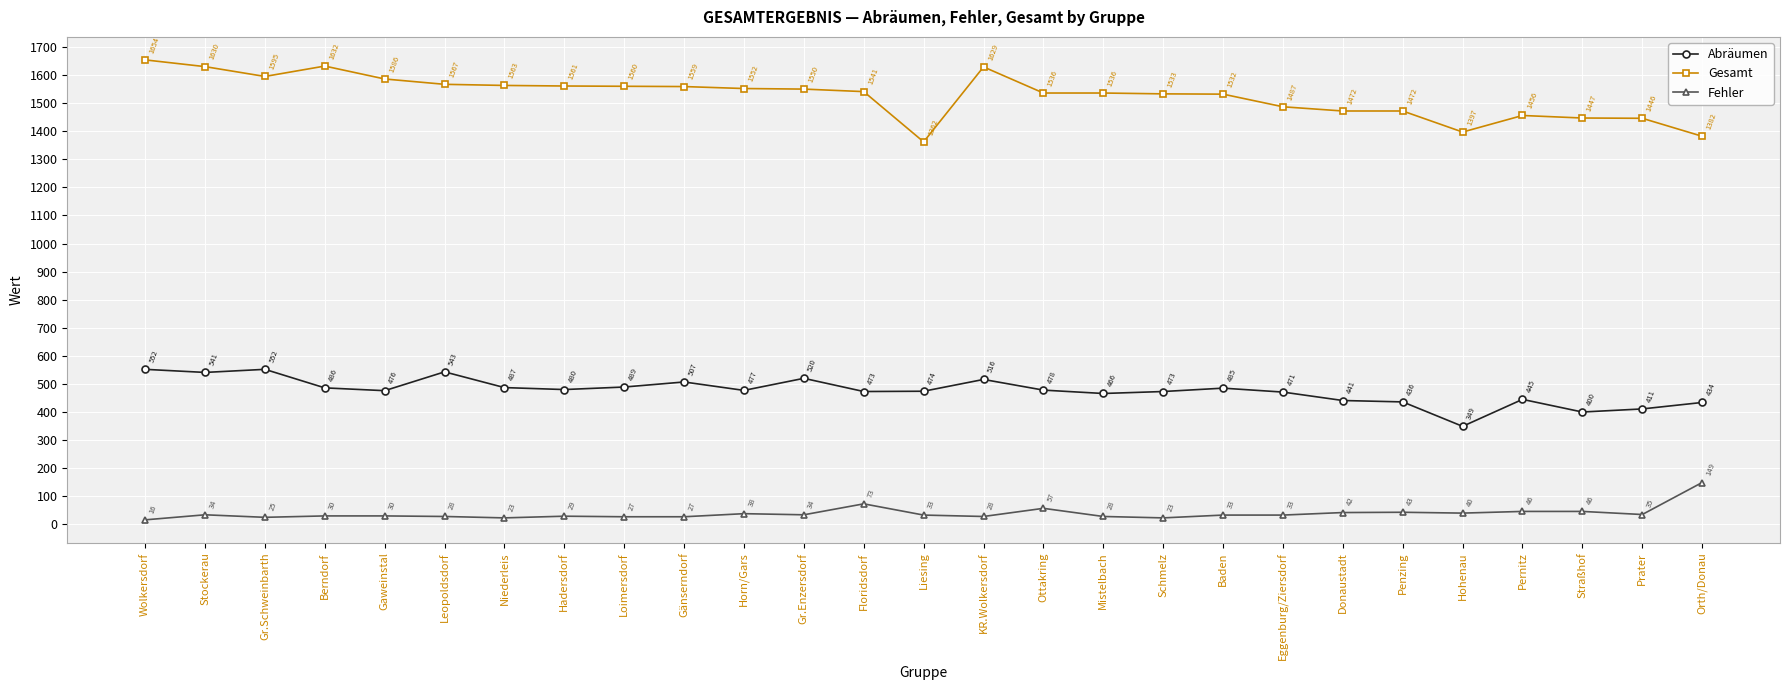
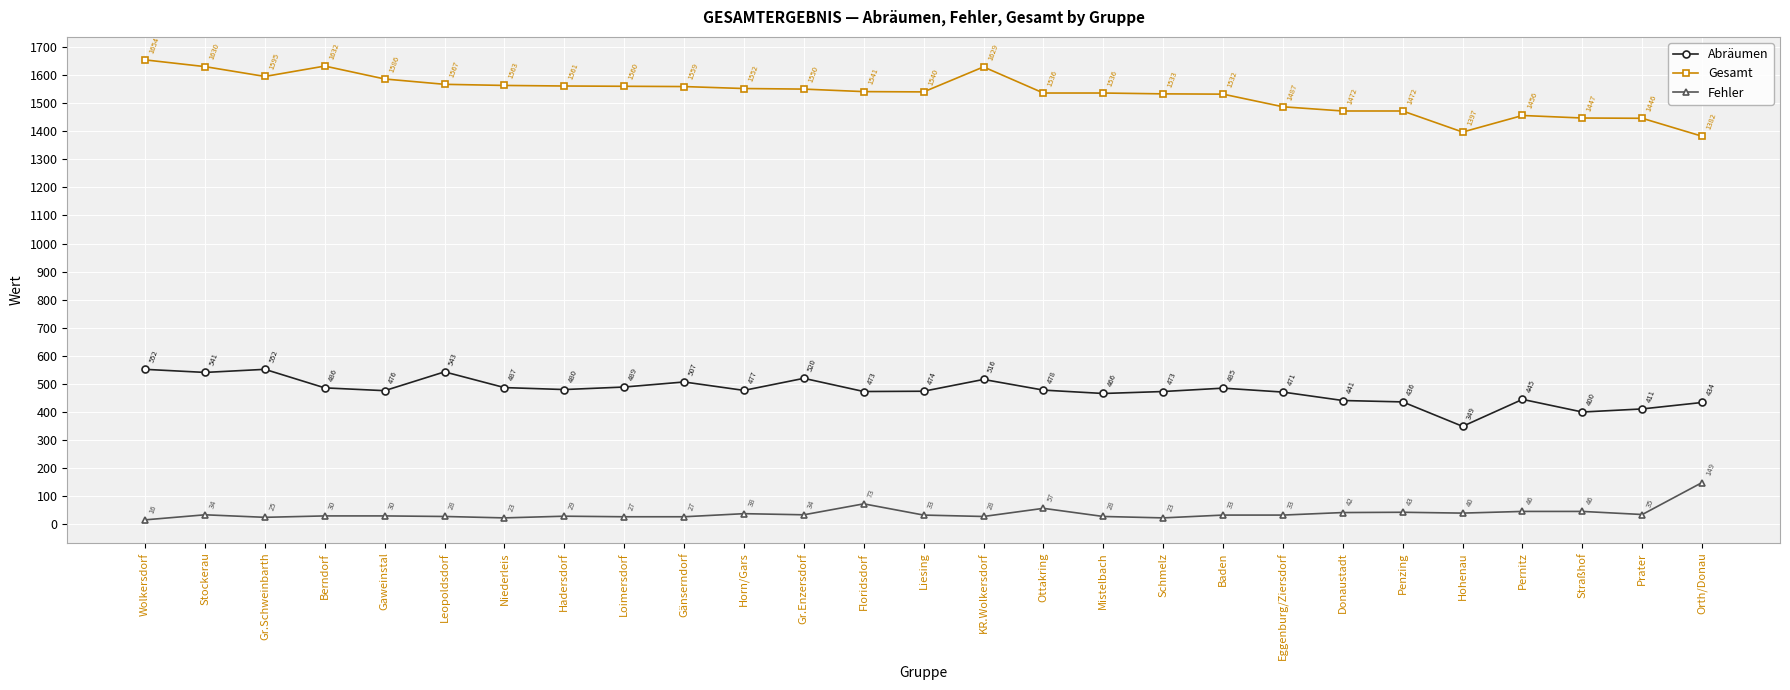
  {
    "Abräumen": {
      "Wolkersdorf": 552,
      "Stockerau": 541,
      "Gr.Schweinbarth": 552,
      "Berndorf": 486,
      "Gaweinstal": 476,
      "Leopoldsdorf": 543,
      "Niederleis": 487,
      "Hadersdorf": 480,
      "Loimersdorf": 489,
      "Gänserndorf": 507,
      "Horn/Gars": 477,
      "Gr.Enzersdorf": 520,
      "Floridsdorf": 473,
      "Liesing": 474,
      "KR.Wolkersdorf": 516,
      "Ottakring": 478,
      "Mistelbach": 466,
      "Schmelz": 473,
      "Baden": 485,
      "Eggenburg/Ziersdorf": 471,
      "Donaustadt": 441,
      "Penzing": 436,
      "Hohenau": 349,
      "Pernitz": 445,
      "Straßhof": 400,
      "Prater": 411,
      "Orth/Donau": 434
    },
    "Gesamt": {
      "Wolkersdorf": 1654,
      "Stockerau": 1630,
      "Gr.Schweinbarth": 1595,
      "Berndorf": 1632,
      "Gaweinstal": 1586,
      "Leopoldsdorf": 1567,
      "Niederleis": 1563,
      "Hadersdorf": 1561,
      "Loimersdorf": 1560,
      "Gänserndorf": 1559,
      "Horn/Gars": 1552,
      "Gr.Enzersdorf": 1550,
      "Floridsdorf": 1541,
-     "Liesing": 1362,
+     "Liesing": 1540,
      "KR.Wolkersdorf": 1629,
      "Ottakring": 1536,
      "Mistelbach": 1536,
      "Schmelz": 1533,
      "Baden": 1532,
      "Eggenburg/Ziersdorf": 1487,
      "Donaustadt": 1472,
      "Penzing": 1472,
      "Hohenau": 1397,
      "Pernitz": 1456,
      "Straßhof": 1447,
      "Prater": 1446,
      "Orth/Donau": 1382
    },
    "Fehler": {
      "Wolkersdorf": 16,
      "Stockerau": 34,
      "Gr.Schweinbarth": 25,
      "Berndorf": 30,
      "Gaweinstal": 30,
      "Leopoldsdorf": 28,
      "Niederleis": 23,
      "Hadersdorf": 29,
      "Loimersdorf": 27,
      "Gänserndorf": 27,
      "Horn/Gars": 38,
      "Gr.Enzersdorf": 34,
      "Floridsdorf": 73,
      "Liesing": 33,
      "KR.Wolkersdorf": 28,
      "Ottakring": 57,
      "Mistelbach": 28,
      "Schmelz": 23,
      "Baden": 33,
      "Eggenburg/Ziersdorf": 33,
      "Donaustadt": 42,
      "Penzing": 43,
      "Hohenau": 40,
      "Pernitz": 46,
      "Straßhof": 46,
      "Prater": 35,
      "Orth/Donau": 149
    }
  }
